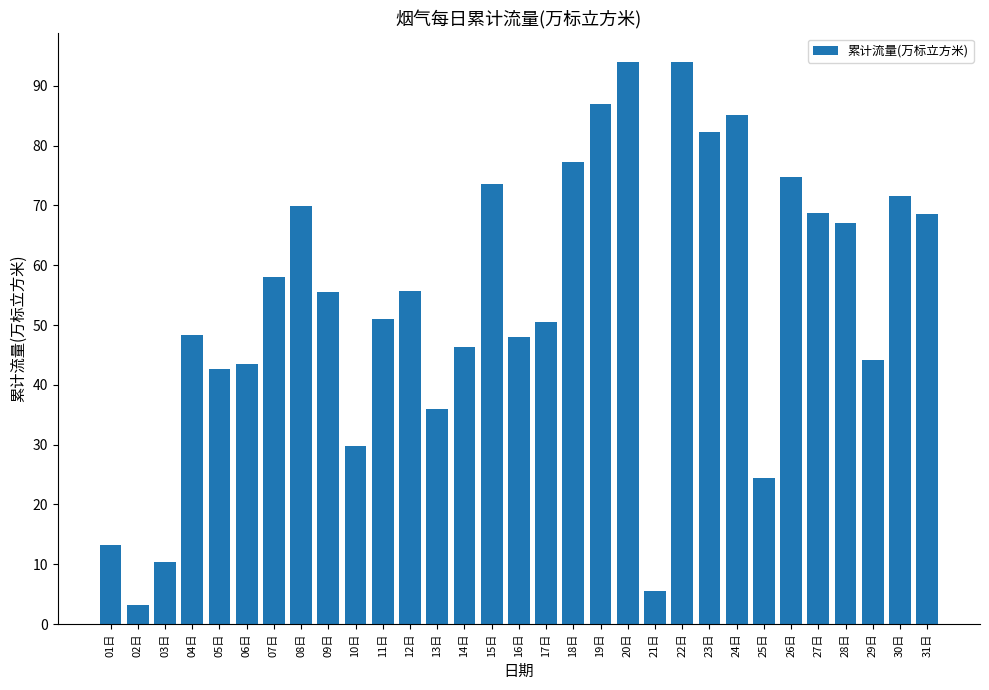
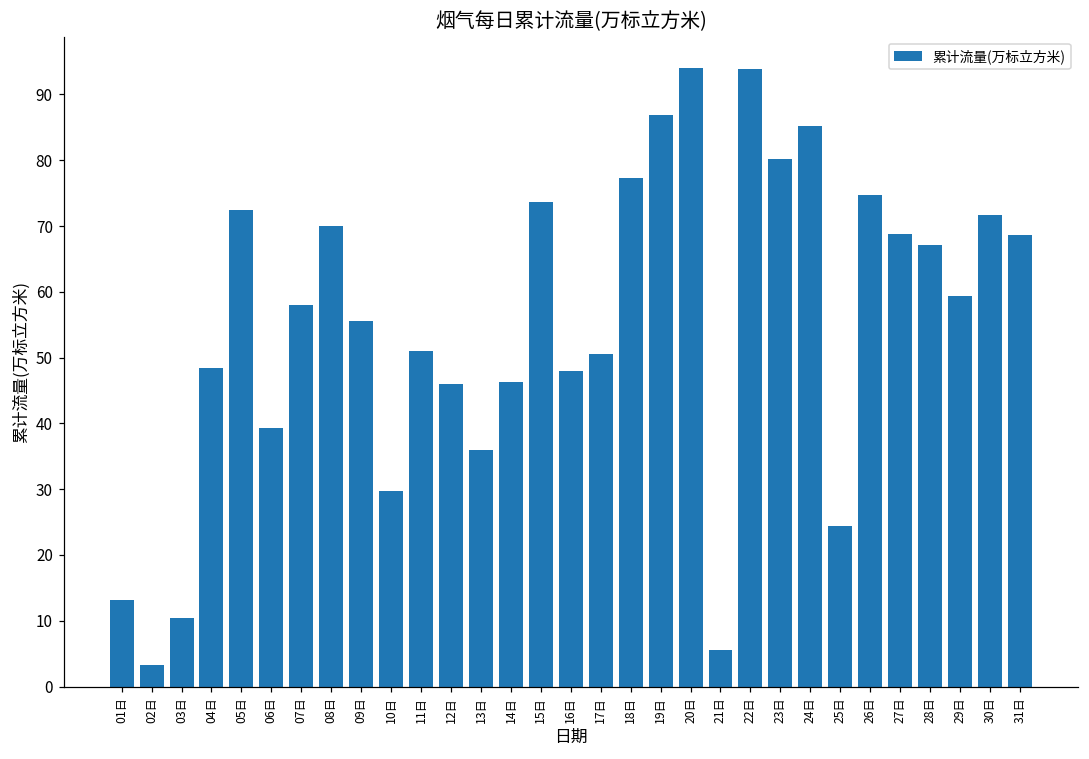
  {
    "01日": 13,
    "02日": 3,
    "03日": 10,
    "04日": 48,
-   "05日": 43,
-   "06日": 43,
+   "05日": 72,
+   "06日": 39,
    "07日": 58,
    "08日": 70,
    "09日": 56,
    "10日": 30,
    "11日": 51,
-   "12日": 56,
+   "12日": 46,
    "13日": 36,
    "14日": 46,
    "15日": 74,
    "16日": 48,
    "17日": 50,
    "18日": 77,
    "19日": 87,
    "20日": 94,
    "21日": 6,
    "22日": 94,
-   "23日": 82,
+   "23日": 80,
    "24日": 85,
    "25日": 24,
    "26日": 75,
    "27日": 69,
    "28日": 67,
-   "29日": 44,
+   "29日": 59,
    "30日": 72,
    "31日": 69
  }
